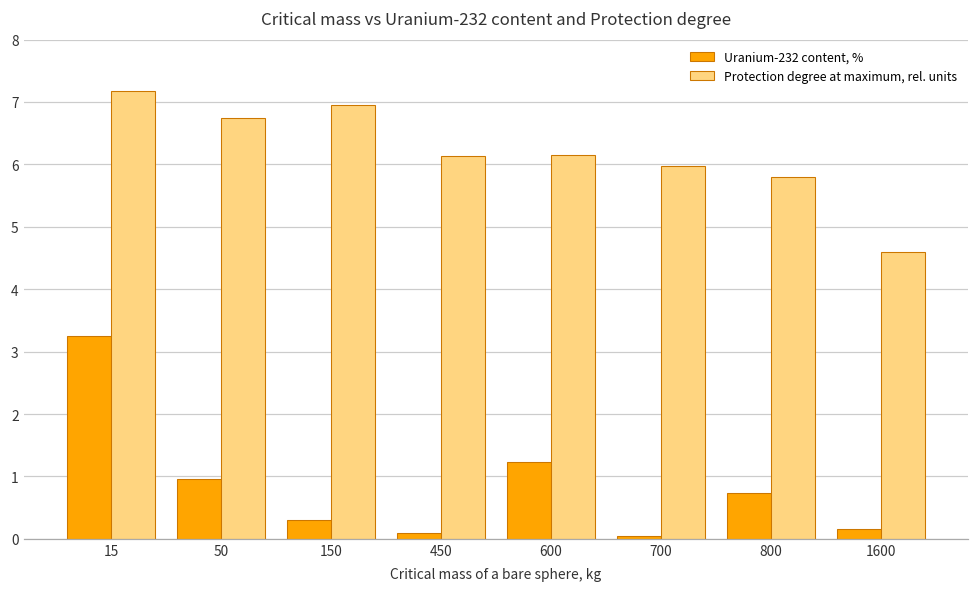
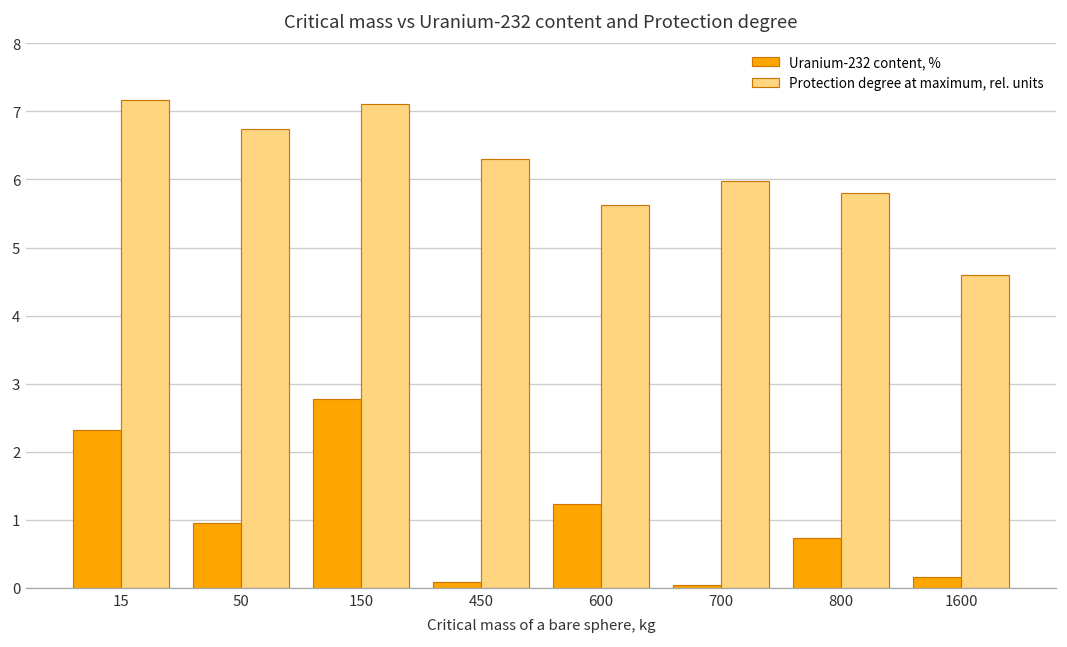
  {
    "Uranium-232 content, %": {
-     "15": 3.3,
+     "15": 2.3,
      "50": 1.0,
-     "150": 0.3,
+     "150": 2.8,
      "450": 0.1,
      "600": 1.2,
      "700": 0.0,
      "800": 0.7,
      "1600": 0.2
    },
    "Protection degree at maximum, rel. units": {
      "15": 7.2,
      "50": 6.7,
-     "150": 7.0,
-     "450": 6.1,
-     "600": 6.2,
+     "150": 7.1,
+     "450": 6.3,
+     "600": 5.6,
      "700": 6.0,
      "800": 5.8,
      "1600": 4.6
    }
  }
